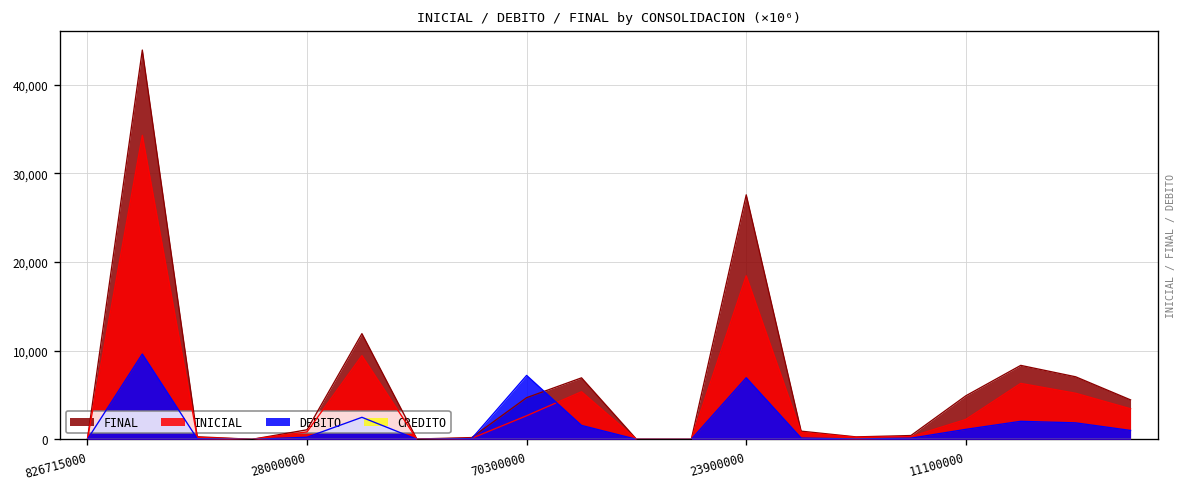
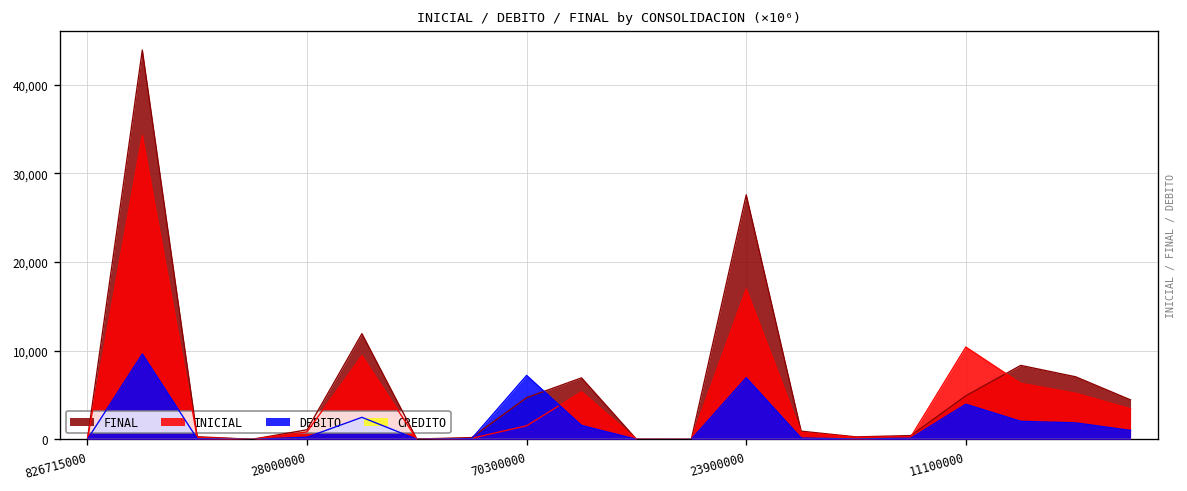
  {
    "FINAL": {
      "70300000": "5,000",
      "23900000": "28,000",
      "11100000": "5,000"
    },
    "INICIAL": {
-     "70300000": "3,000",
-     "23900000": "18,000",
-     "11100000": "2,000"
+     "70300000": "2,000",
+     "23900000": "17,000",
+     "11100000": "10,000"
    },
    "DEBITO": {
      "70300000": "7,000",
      "23900000": "7,000",
-     "11100000": "1,000"
+     "11100000": "4,000"
    },
    "CREDITO": {
      "70300000": "0",
      "23900000": "0",
      "11100000": "0"
    }
  }
